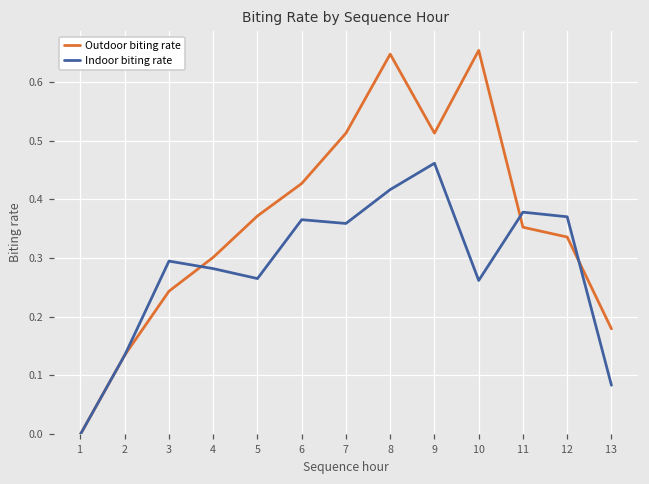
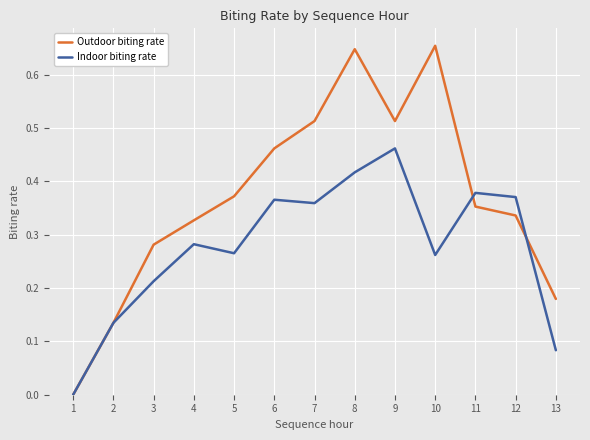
  {
    "Outdoor biting rate": {
-     "3": 0.24,
-     "4": 0.30,
+     "3": 0.28,
+     "4": 0.33,
      "5": 0.37,
-     "6": 0.43,
+     "6": 0.46,
      "7": 0.51,
      "8": 0.65,
      "9": 0.51,
      "10": 0.65,
      "11": 0.35,
      "12": 0.34,
      "13": 0.18
    },
    "Indoor biting rate": {
-     "3": 0.29,
+     "3": 0.21,
      "4": 0.28,
      "5": 0.27,
      "6": 0.37,
      "7": 0.36,
      "8": 0.42,
      "9": 0.46,
      "10": 0.26,
      "11": 0.38,
      "12": 0.37,
      "13": 0.08
    }
  }
